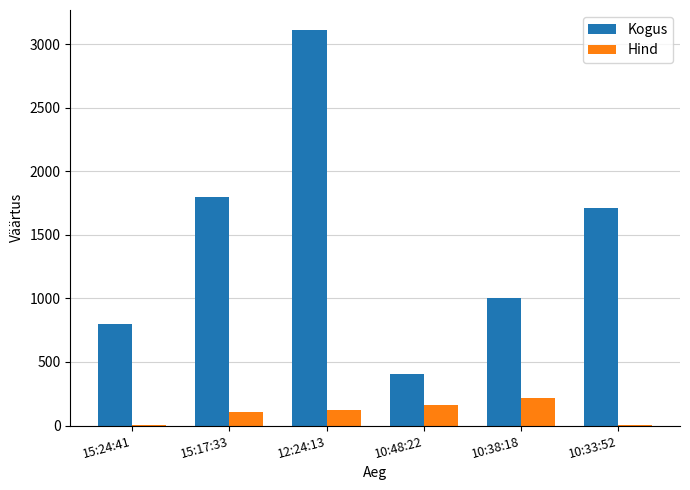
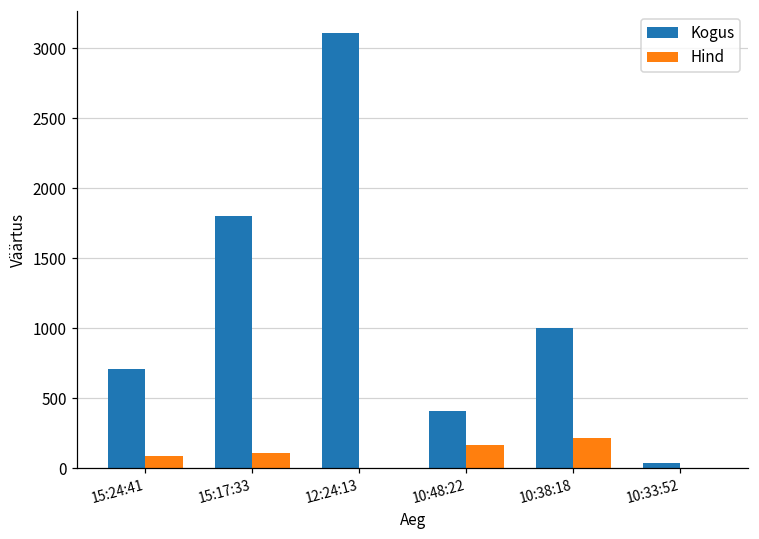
  {
    "Kogus": {
-     "15:24:41": 800,
+     "15:24:41": 700,
      "15:17:33": 1800,
      "12:24:13": 3110,
      "10:48:22": 410,
      "10:38:18": 1000,
-     "10:33:52": 1710
+     "10:33:52": 40
    },
    "Hind": {
-     "15:24:41": 0,
+     "15:24:41": 90,
      "15:17:33": 110,
-     "12:24:13": 120,
+     "12:24:13": 0,
      "10:48:22": 160,
      "10:38:18": 220
    }
  }
